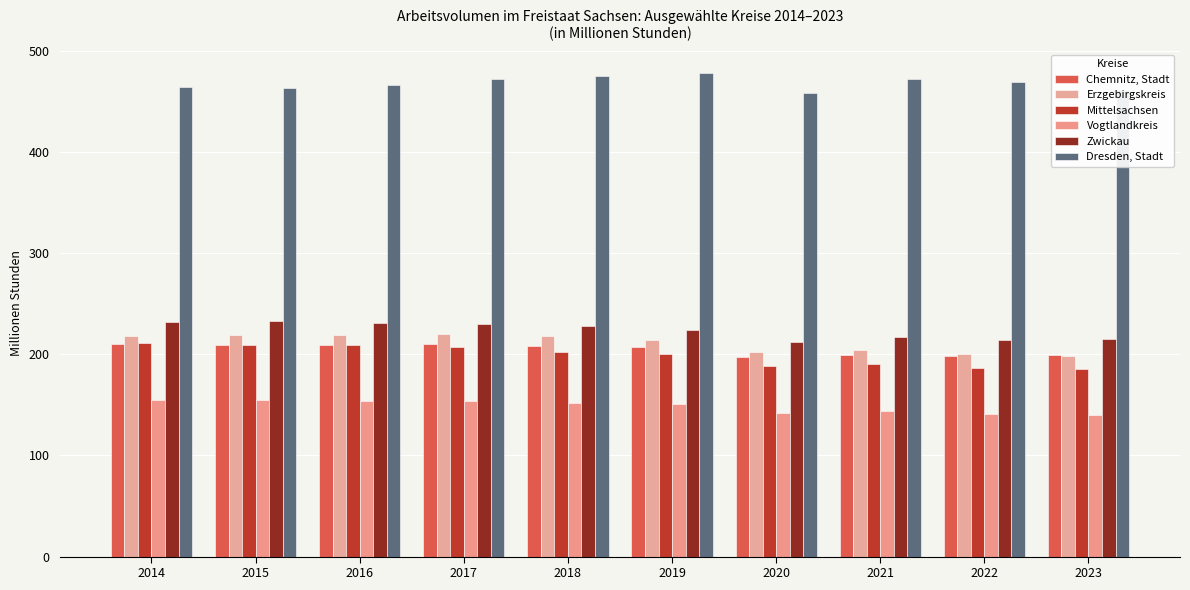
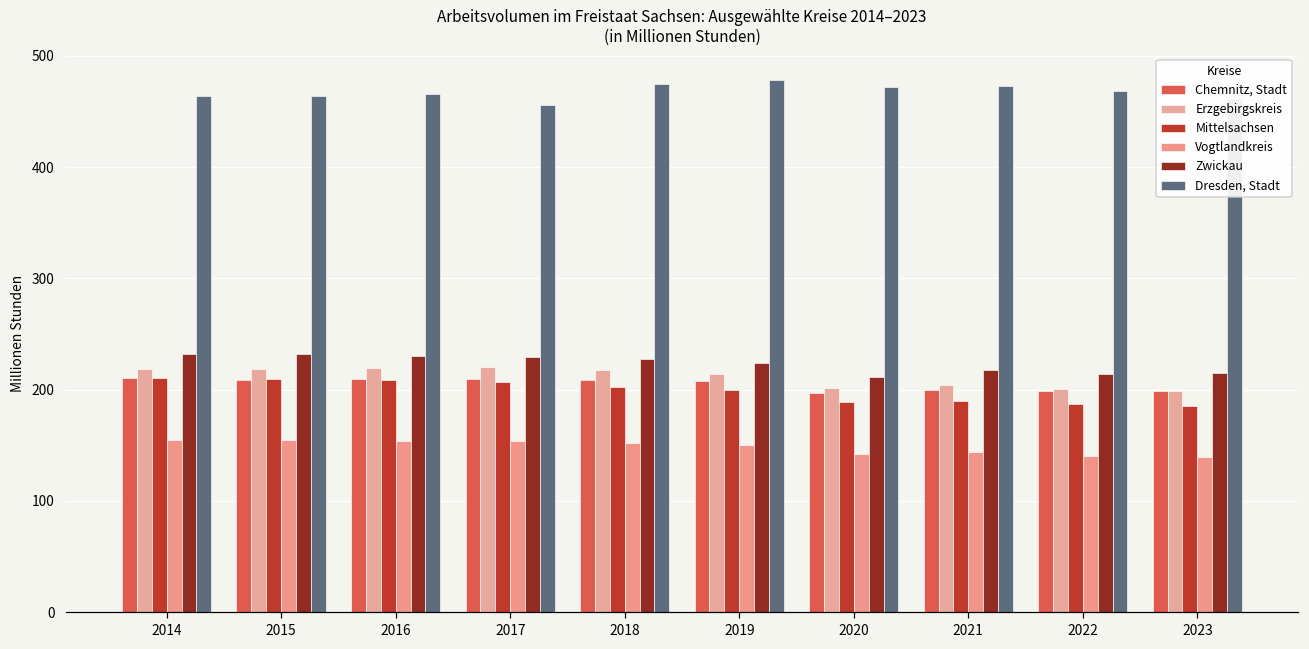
  {
    "Dresden, Stadt": {
      "2014": 464,
      "2015": 464,
      "2016": 466,
-     "2017": 473,
+     "2017": 456,
      "2018": 475,
      "2019": 478,
-     "2020": 459,
+     "2020": 472,
      "2021": 473,
      "2022": 469
    }
  }
